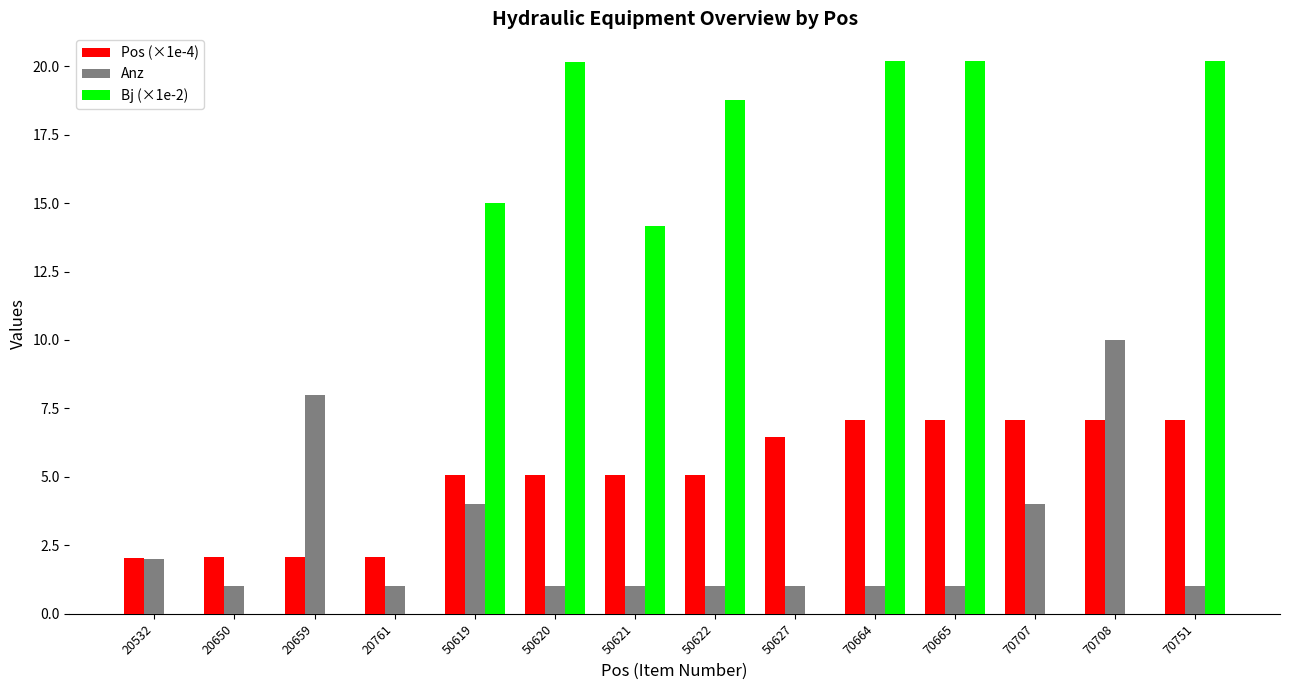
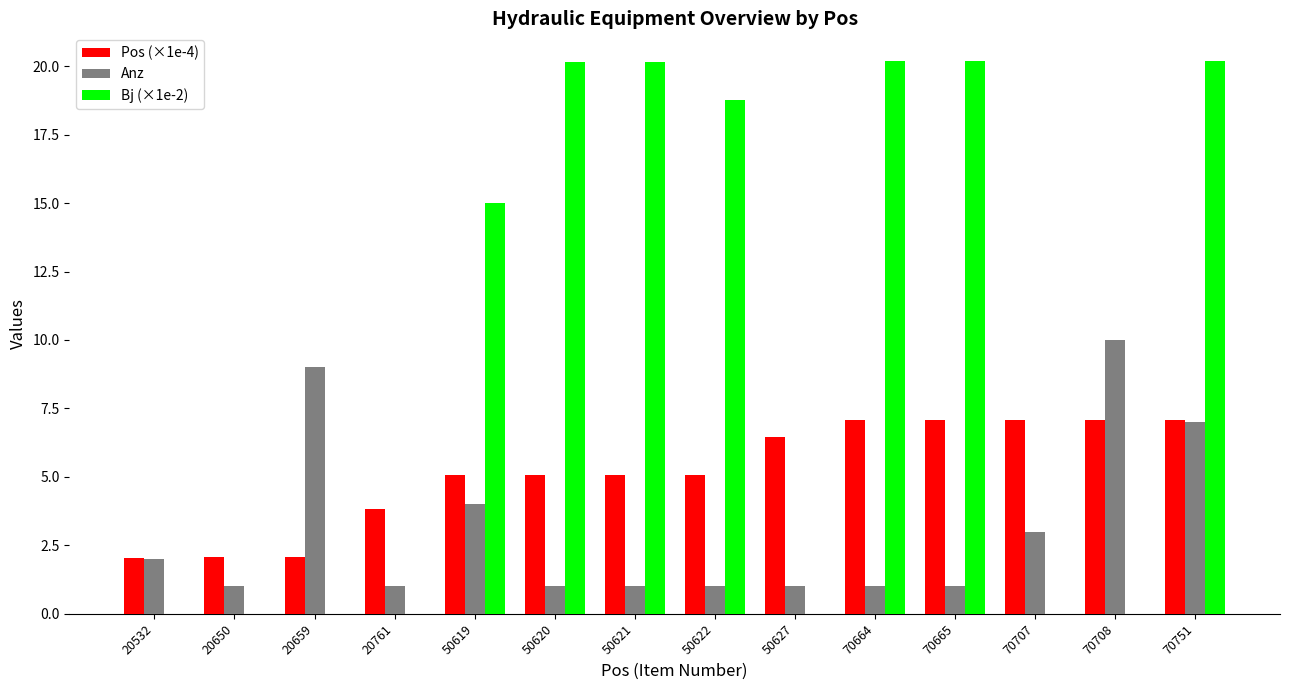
  {
    "Pos (×1e-4)": {
      "20532": 2.1,
      "20650": 2.1,
      "20659": 2.1,
-     "20761": 2.1,
+     "20761": 3.8,
      "50619": 5.1,
      "50620": 5.1,
      "50621": 5.1,
      "50622": 5.1,
      "50627": 6.5,
      "70664": 7.1,
      "70665": 7.1,
      "70707": 7.1,
      "70708": 7.1,
      "70751": 7.1
    },
    "Anz": {
      "20532": 2,
      "20650": 1,
-     "20659": 8,
+     "20659": 9,
      "20761": 1,
      "50619": 4,
      "50620": 1,
      "50621": 1,
      "50622": 1,
      "50627": 1,
      "70664": 1,
      "70665": 1,
-     "70707": 4,
+     "70707": 3,
      "70708": 10,
-     "70751": 1
+     "70751": 7
    },
    "Bj (×1e-2)": {
      "20532": 0.0,
      "20650": 0.0,
      "20659": 0.0,
      "20761": 0.0,
      "50619": 15.0,
      "50620": 20.2,
-     "50621": 14.2,
+     "50621": 20.2,
      "50622": 18.8,
      "50627": 0.0,
      "70664": 20.2,
      "70665": 20.2,
      "70707": 0.0,
      "70708": 0.0,
      "70751": 20.2
    }
  }
